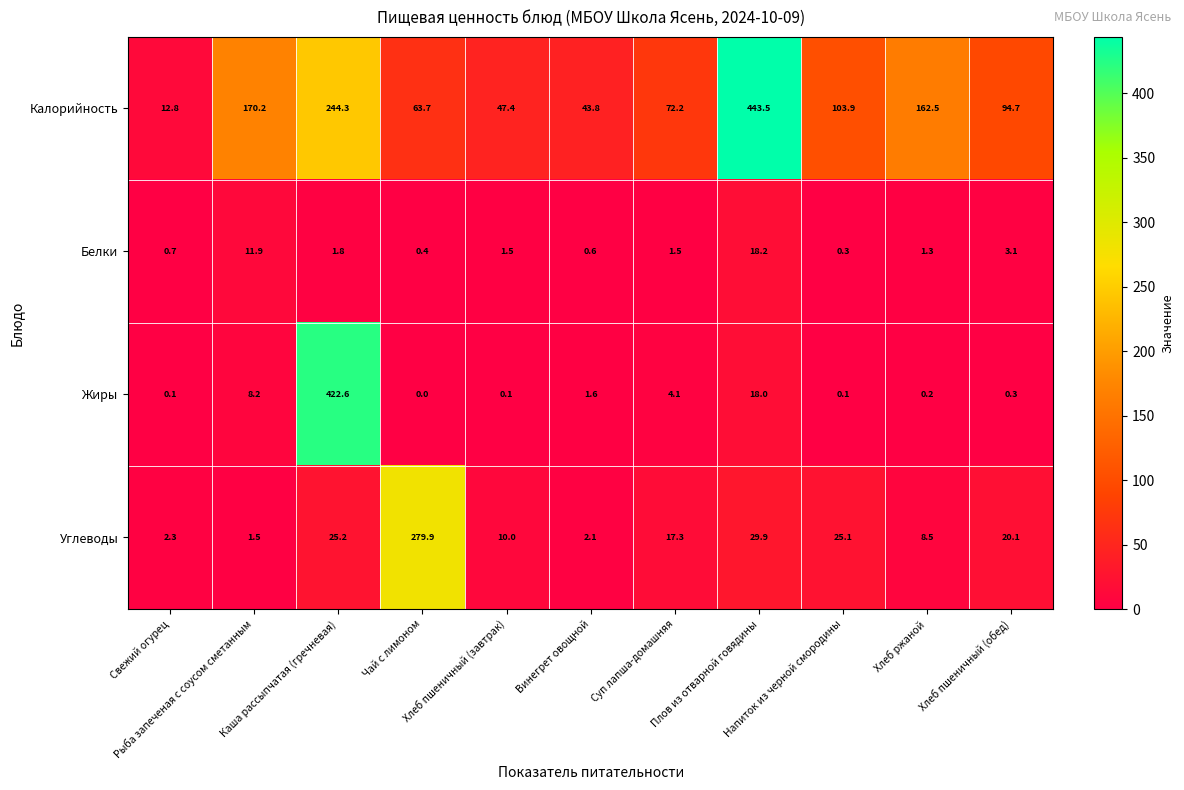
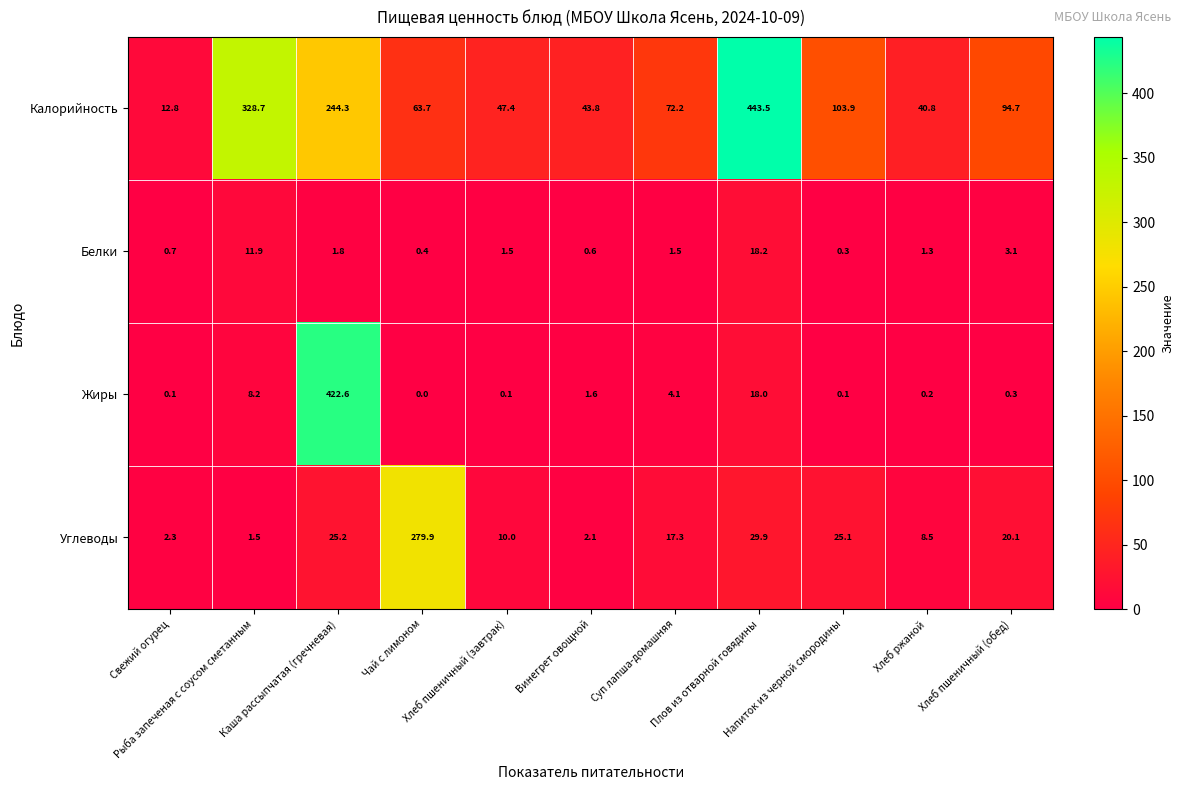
  {
    "Калорийность": {
      "Свежий огурец": 12.8,
-     "Рыба запеченая с соусом сметанным": 170.2,
+     "Рыба запеченая с соусом сметанным": 328.7,
      "Каша рассыпчатая (гречневая)": 244.3,
      "Чай с лимоном": 63.7,
      "Хлеб пшеничный (завтрак)": 47.4,
      "Винегрет овощной": 43.8,
      "Суп лапша-домашняя": 72.2,
      "Плов из отварной говядины": 443.5,
      "Напиток из черной смородины": 103.9,
-     "Хлеб ржаной": 162.5,
+     "Хлеб ржаной": 40.8,
      "Хлеб пшеничный (обед)": 94.7
    },
    "Белки": {
      "Свежий огурец": 0.7,
      "Рыба запеченая с соусом сметанным": 11.9,
      "Каша рассыпчатая (гречневая)": 1.8,
      "Чай с лимоном": 0.4,
      "Хлеб пшеничный (завтрак)": 1.5,
      "Винегрет овощной": 0.6,
      "Суп лапша-домашняя": 1.5,
      "Плов из отварной говядины": 18.2,
      "Напиток из черной смородины": 0.3,
      "Хлеб ржаной": 1.3,
      "Хлеб пшеничный (обед)": 3.1
    },
    "Жиры": {
      "Свежий огурец": 0.1,
      "Рыба запеченая с соусом сметанным": 8.2,
      "Каша рассыпчатая (гречневая)": 422.6,
      "Чай с лимоном": 0.0,
      "Хлеб пшеничный (завтрак)": 0.1,
      "Винегрет овощной": 1.6,
      "Суп лапша-домашняя": 4.1,
      "Плов из отварной говядины": 18.0,
      "Напиток из черной смородины": 0.1,
      "Хлеб ржаной": 0.2,
      "Хлеб пшеничный (обед)": 0.3
    },
    "Углеводы": {
      "Свежий огурец": 2.3,
      "Рыба запеченая с соусом сметанным": 1.5,
      "Каша рассыпчатая (гречневая)": 25.2,
      "Чай с лимоном": 279.9,
      "Хлеб пшеничный (завтрак)": 10.0,
      "Винегрет овощной": 2.1,
      "Суп лапша-домашняя": 17.3,
      "Плов из отварной говядины": 29.9,
      "Напиток из черной смородины": 25.1,
      "Хлеб ржаной": 8.5,
      "Хлеб пшеничный (обед)": 20.1
    }
  }
